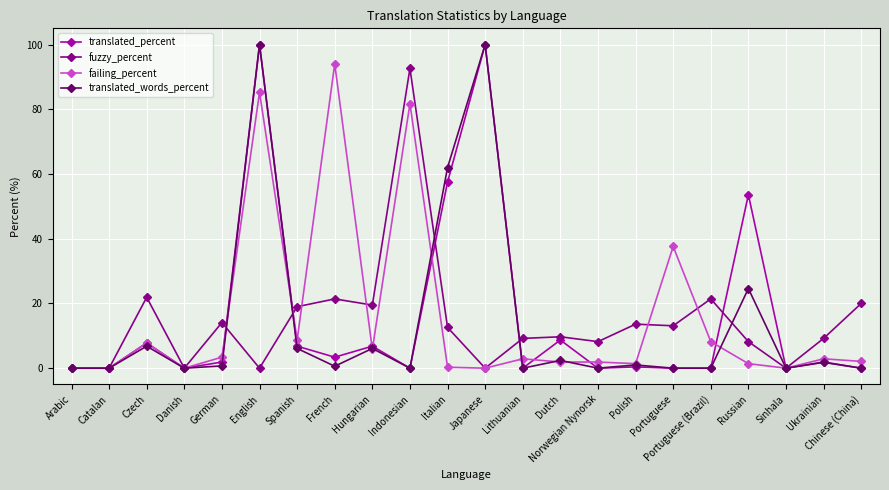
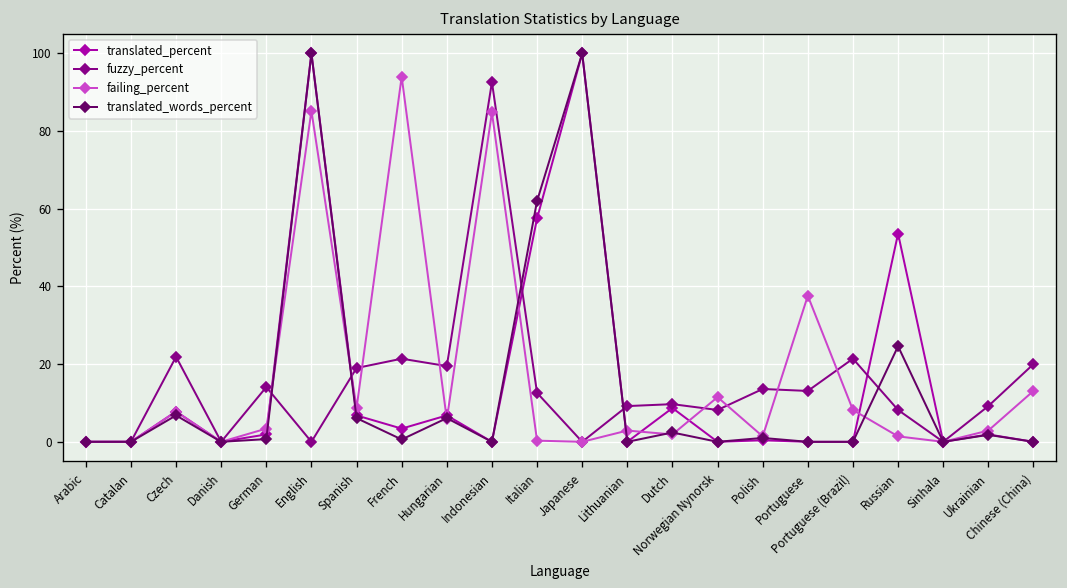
  {
    "failing_percent": {
      "German": 3,
      "English": 85,
      "Spanish": 9,
      "French": 94,
-     "Indonesian": 82,
+     "Indonesian": 85,
      "Italian": 0,
      "Lithuanian": 3,
-     "Norwegian Nynorsk": 2,
+     "Norwegian Nynorsk": 12,
      "Portuguese": 38,
      "Portuguese (Brazil)": 8,
      "Russian": 1,
      "Ukrainian": 3,
-     "Chinese (China)": 2
+     "Chinese (China)": 13
    }
  }
